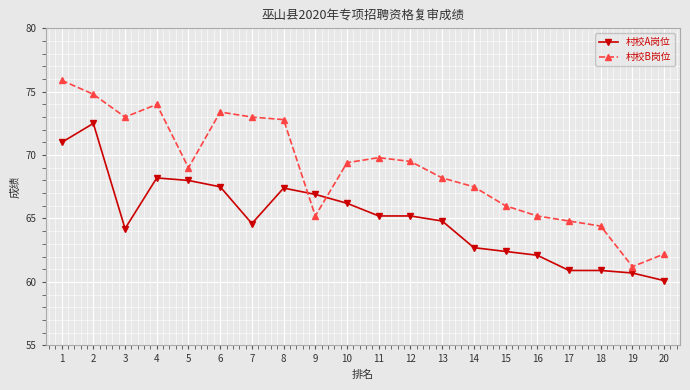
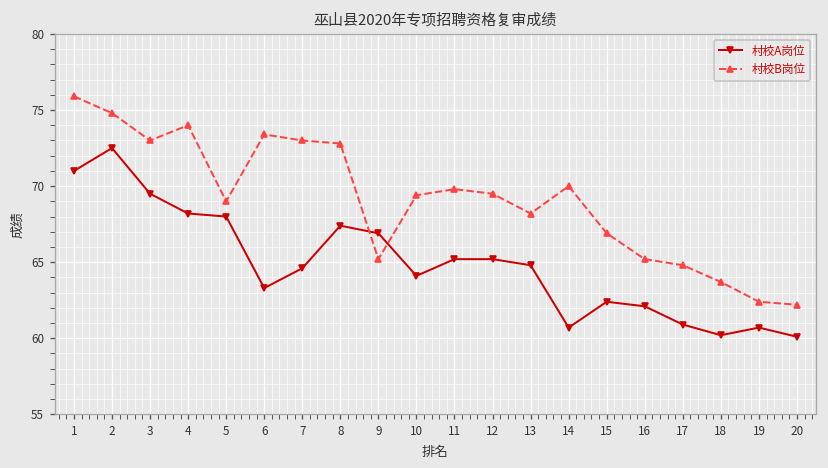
  {
    "村校A岗位": {
      "1": 71.0,
      "2": 72.5,
-     "3": 64.2,
+     "3": 69.5,
      "4": 68.2,
      "5": 68.0,
-     "6": 67.5,
+     "6": 63.3,
      "7": 64.6,
      "8": 67.4,
      "9": 66.9,
-     "10": 66.2,
+     "10": 64.1,
      "11": 65.2,
      "12": 65.2,
      "13": 64.8,
-     "14": 62.7,
+     "14": 60.7,
      "15": 62.4,
      "16": 62.1,
      "17": 60.9,
-     "18": 60.9,
+     "18": 60.2,
      "19": 60.7,
      "20": 60.1
    },
    "村校B岗位": {
      "1": 75.9,
      "2": 74.8,
      "3": 73.0,
      "4": 74.0,
      "5": 69.0,
      "6": 73.4,
      "7": 73.0,
      "8": 72.8,
      "9": 65.2,
      "10": 69.4,
      "11": 69.8,
      "12": 69.5,
      "13": 68.2,
-     "14": 67.5,
-     "15": 66.0,
+     "14": 70.0,
+     "15": 66.9,
      "16": 65.2,
      "17": 64.8,
-     "18": 64.4,
-     "19": 61.2,
+     "18": 63.7,
+     "19": 62.4,
      "20": 62.2
    }
  }
